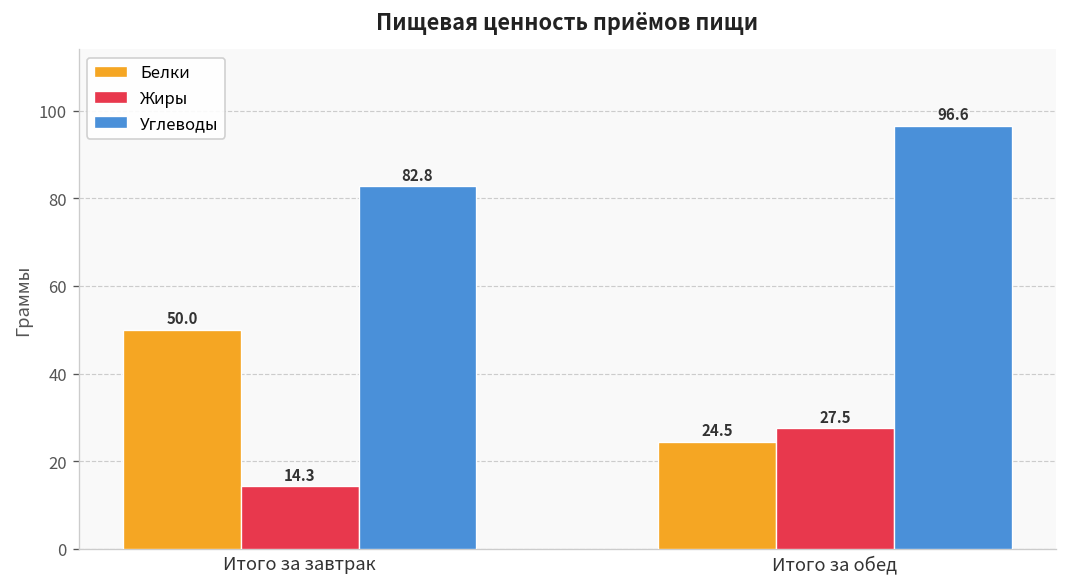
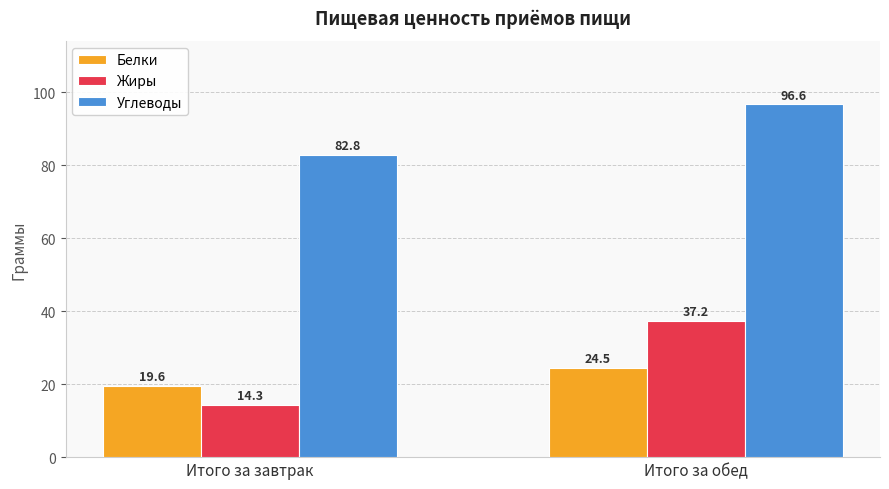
  {
    "Белки": {
-     "Итого за завтрак": 50.0,
+     "Итого за завтрак": 19.6,
      "Итого за обед": 24.5
    },
    "Жиры": {
      "Итого за завтрак": 14.3,
-     "Итого за обед": 27.5
+     "Итого за обед": 37.2
    },
    "Углеводы": {
      "Итого за завтрак": 82.8,
      "Итого за обед": 96.6
    }
  }
